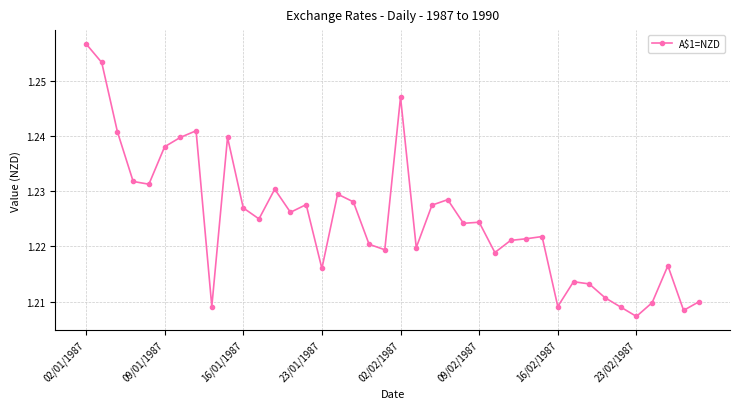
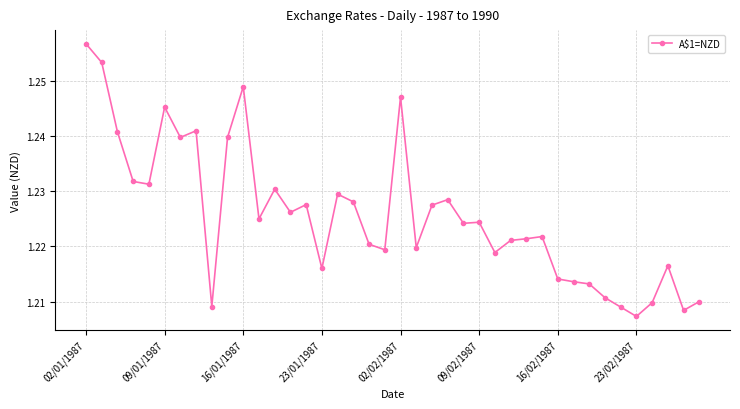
  {
    "02/01/1987": 1.257,
-   "09/01/1987": 1.238,
-   "16/01/1987": 1.227,
+   "09/01/1987": 1.245,
+   "16/01/1987": 1.249,
    "23/01/1987": 1.216,
    "02/02/1987": 1.247,
    "09/02/1987": 1.224,
-   "16/02/1987": 1.209,
+   "16/02/1987": 1.214,
    "23/02/1987": 1.207
  }
